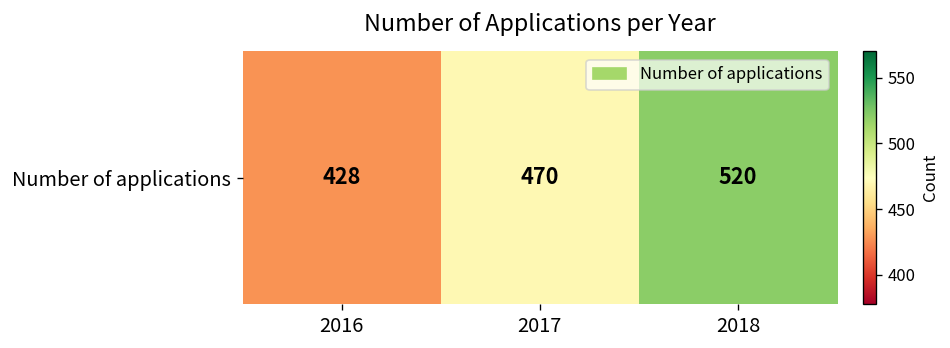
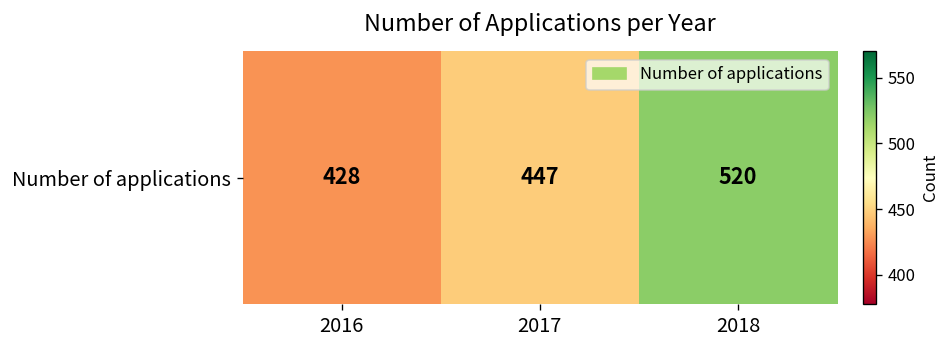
  {
    "Number of applications": {
      "2016": 428,
-     "2017": 470,
+     "2017": 447,
      "2018": 520
    }
  }
